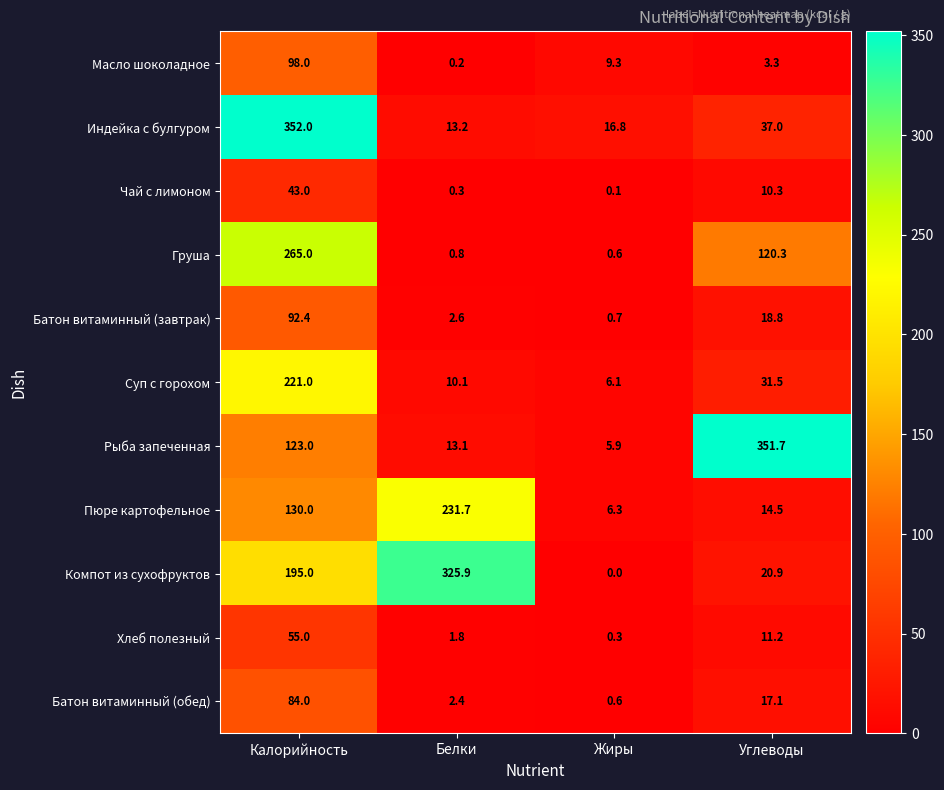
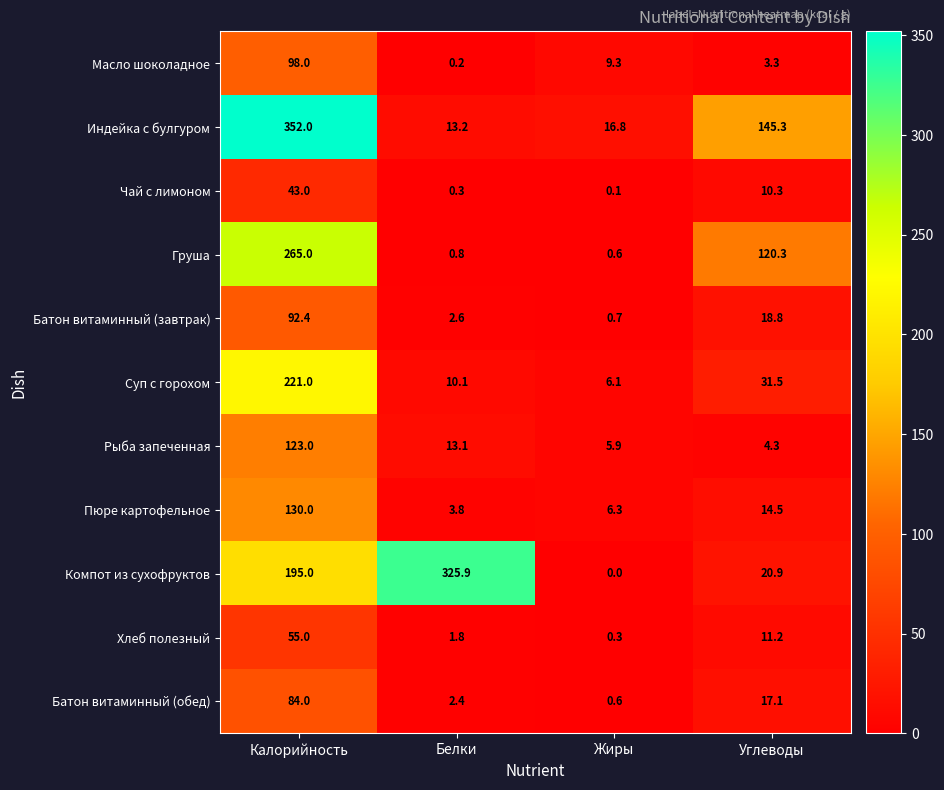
  {
    "Масло шоколадное": {
      "Калорийность": 98.0,
      "Белки": 0.2,
      "Жиры": 9.3,
      "Углеводы": 3.3
    },
    "Индейка с булгуром": {
      "Калорийность": 352.0,
      "Белки": 13.2,
      "Жиры": 16.8,
-     "Углеводы": 37.0
+     "Углеводы": 145.3
    },
    "Чай с лимоном": {
      "Калорийность": 43.0,
      "Белки": 0.3,
      "Жиры": 0.1,
      "Углеводы": 10.3
    },
    "Груша": {
      "Калорийность": 265.0,
      "Белки": 0.8,
      "Жиры": 0.6,
      "Углеводы": 120.3
    },
    "Батон витаминный (завтрак)": {
      "Калорийность": 92.4,
      "Белки": 2.6,
      "Жиры": 0.7,
      "Углеводы": 18.8
    },
    "Суп с горохом": {
      "Калорийность": 221.0,
      "Белки": 10.1,
      "Жиры": 6.1,
      "Углеводы": 31.5
    },
    "Рыба запеченная": {
      "Калорийность": 123.0,
      "Белки": 13.1,
      "Жиры": 5.9,
-     "Углеводы": 351.7
+     "Углеводы": 4.3
    },
    "Пюре картофельное": {
      "Калорийность": 130.0,
-     "Белки": 231.7,
+     "Белки": 3.8,
      "Жиры": 6.3,
      "Углеводы": 14.5
    },
    "Компот из сухофруктов": {
      "Калорийность": 195.0,
      "Белки": 325.9,
      "Жиры": 0.0,
      "Углеводы": 20.9
    },
    "Хлеб полезный": {
      "Калорийность": 55.0,
      "Белки": 1.8,
      "Жиры": 0.3,
      "Углеводы": 11.2
    },
    "Батон витаминный (обед)": {
      "Калорийность": 84.0,
      "Белки": 2.4,
      "Жиры": 0.6,
      "Углеводы": 17.1
    }
  }
